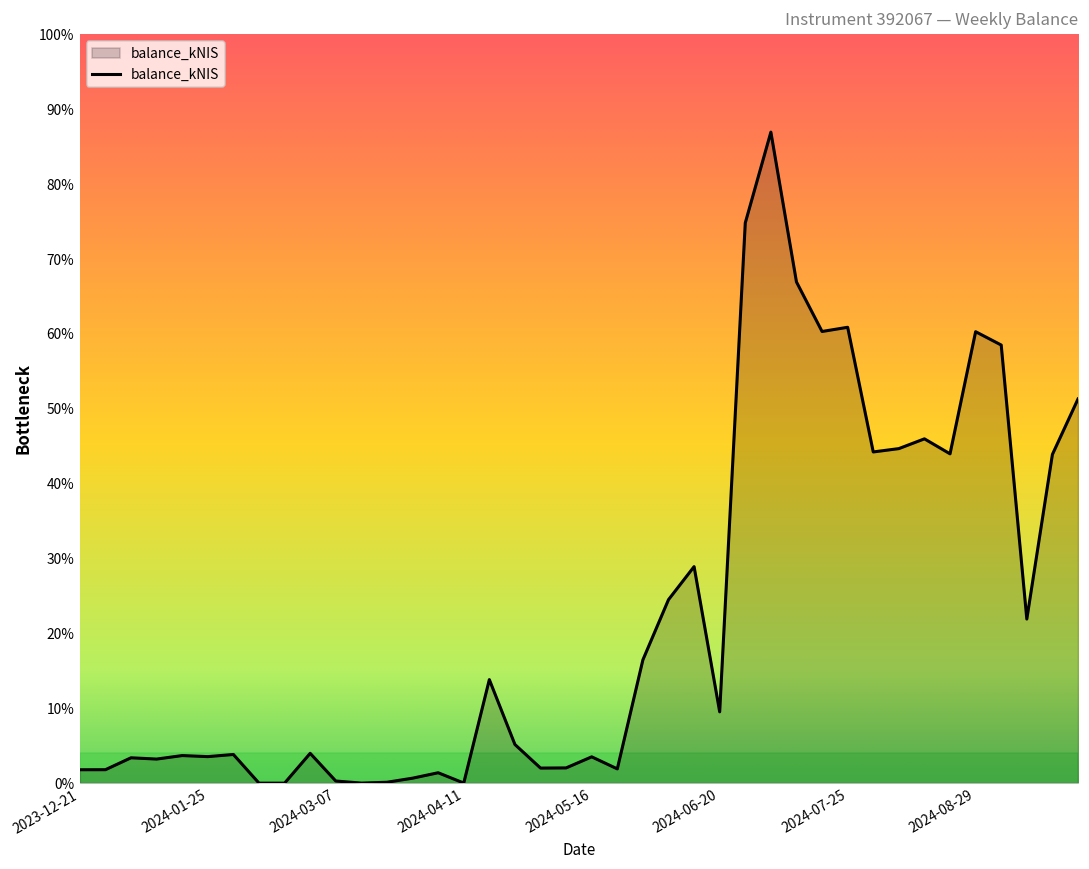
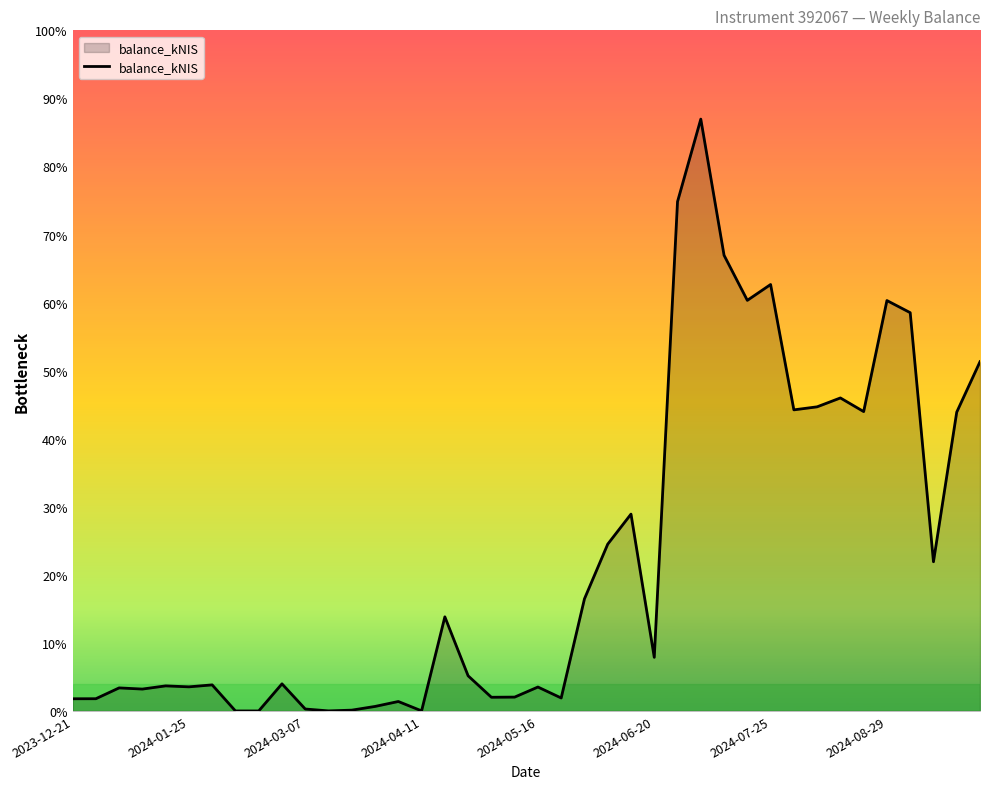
  {
-   "2024-06-20": "10%",
-   "2024-07-25": "61%",
+   "2024-06-20": "8%",
+   "2024-07-25": "63%",
    "2024-08-29": "60%"
  }
